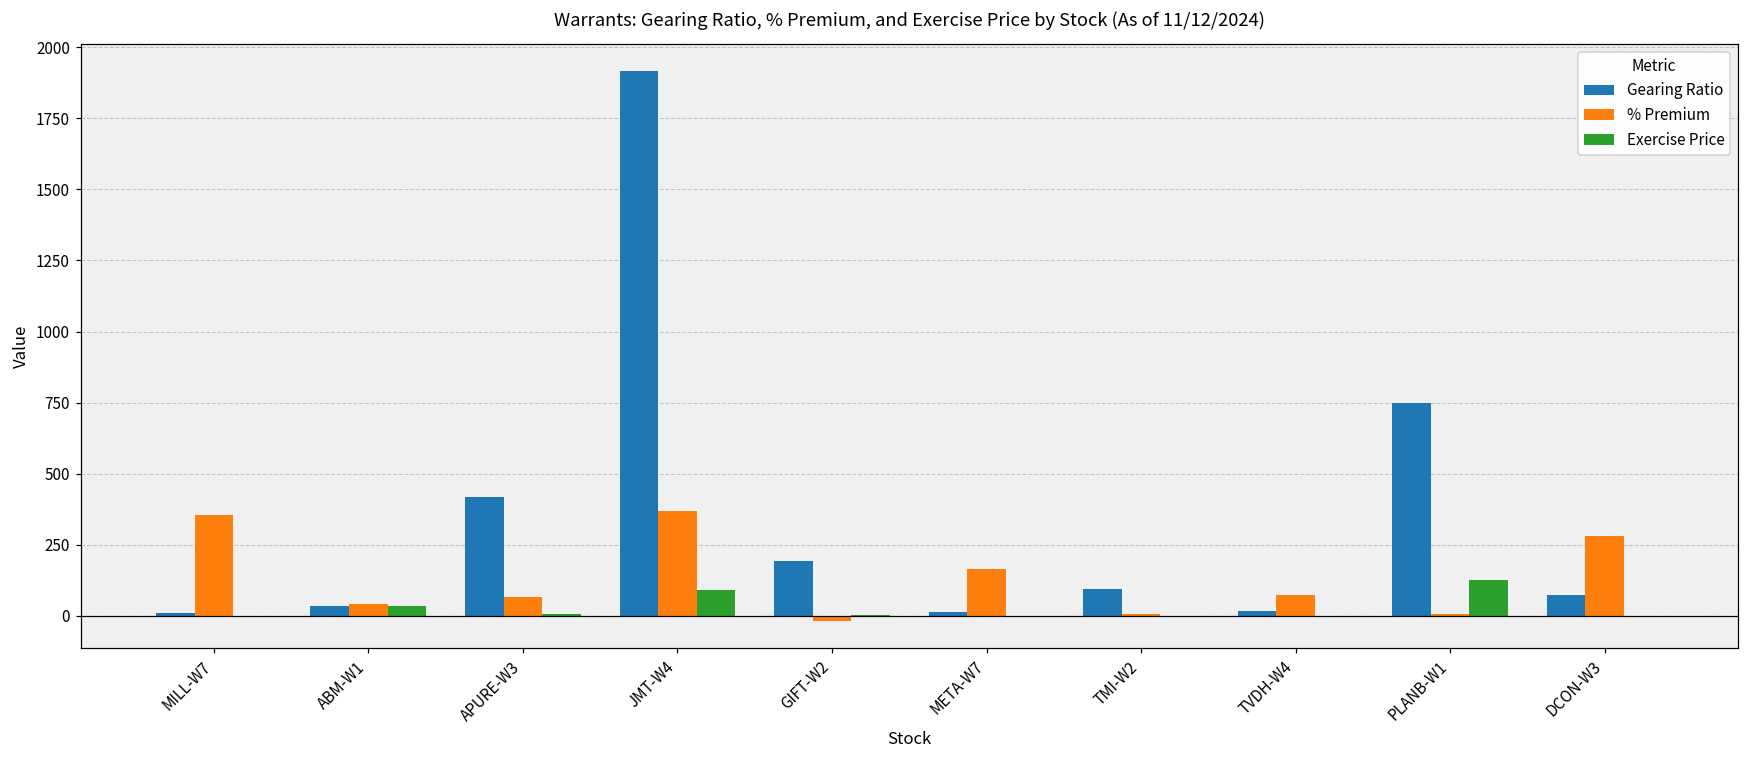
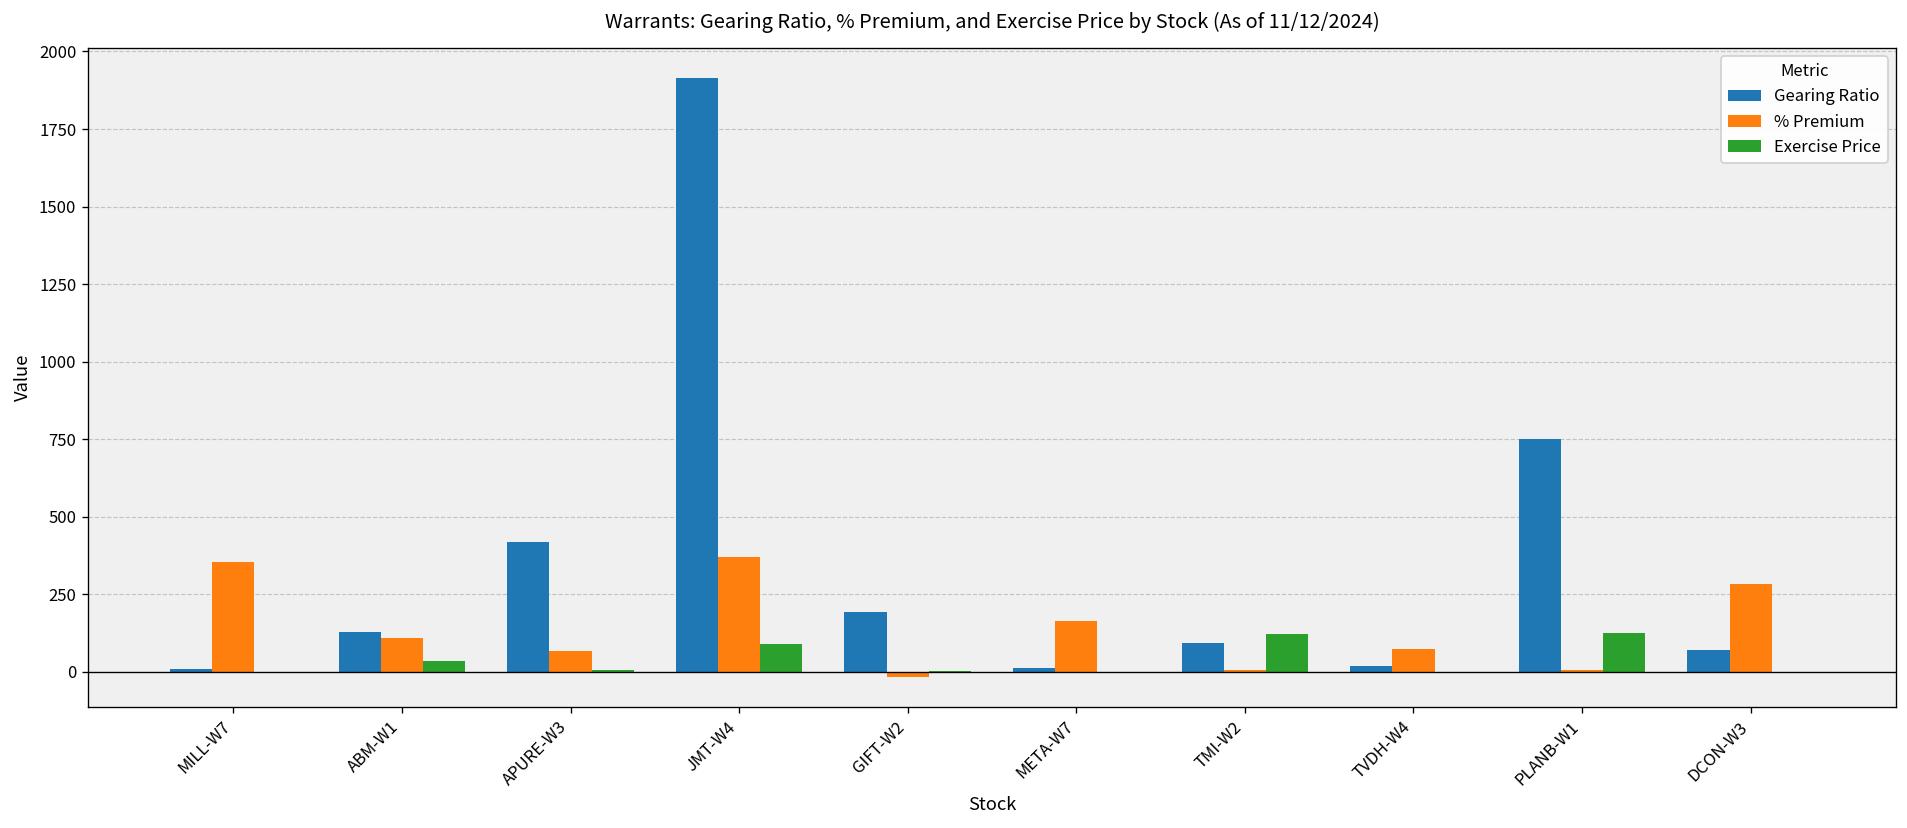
  {
    "Gearing Ratio": {
-     "ABM-W1": 40,
+     "ABM-W1": 130,
      "APURE-W3": 420,
      "JMT-W4": 1920,
      "GIFT-W2": 190,
      "META-W7": 10,
      "TMI-W2": 90,
      "TVDH-W4": 20,
      "PLANB-W1": 750,
      "DCON-W3": 70
    },
    "% Premium": {
      "MILL-W7": 360,
-     "ABM-W1": 40,
+     "ABM-W1": 110,
      "APURE-W3": 70,
      "JMT-W4": 370,
      "GIFT-W2": -20,
      "META-W7": 160,
      "TVDH-W4": 70,
      "DCON-W3": 280
    },
    "Exercise Price": {
      "ABM-W1": 30,
      "JMT-W4": 90,
-     "TMI-W2": 0,
+     "TMI-W2": 120,
      "PLANB-W1": 130
    }
  }
